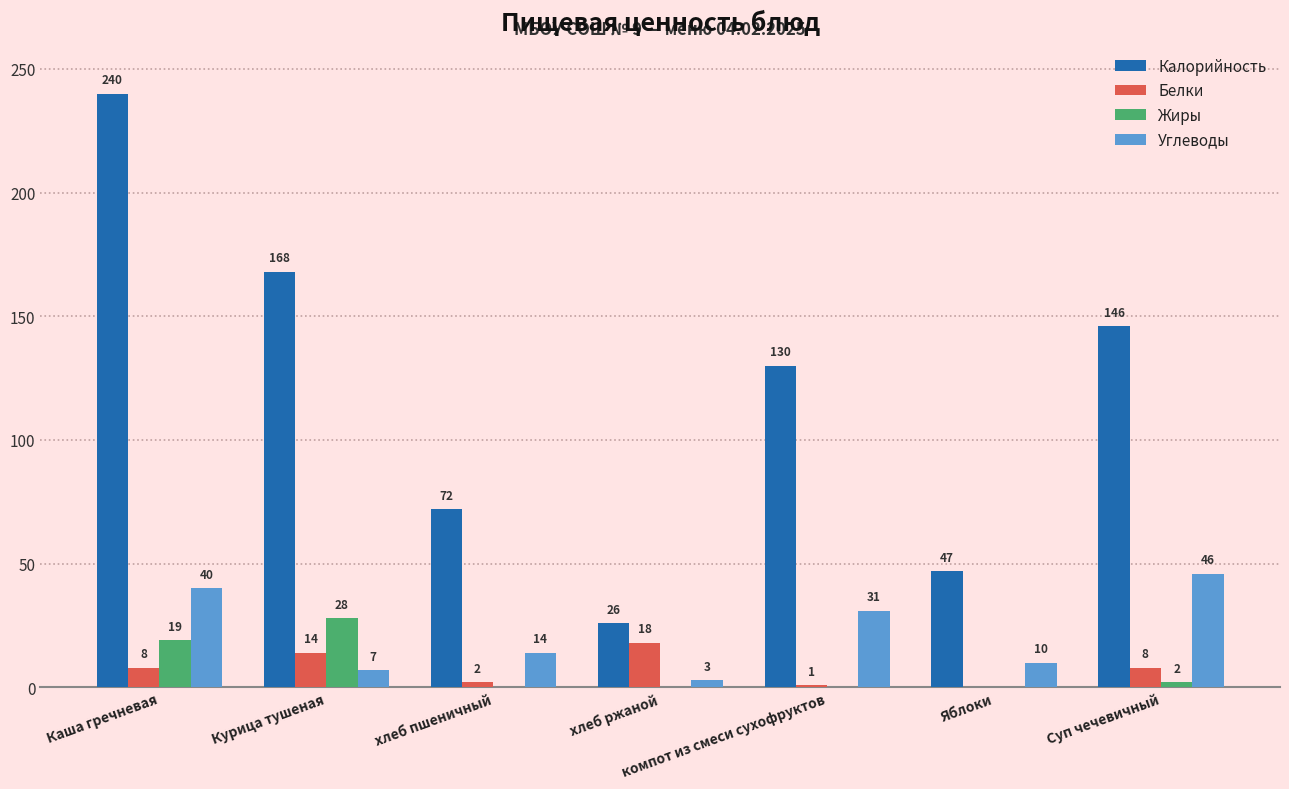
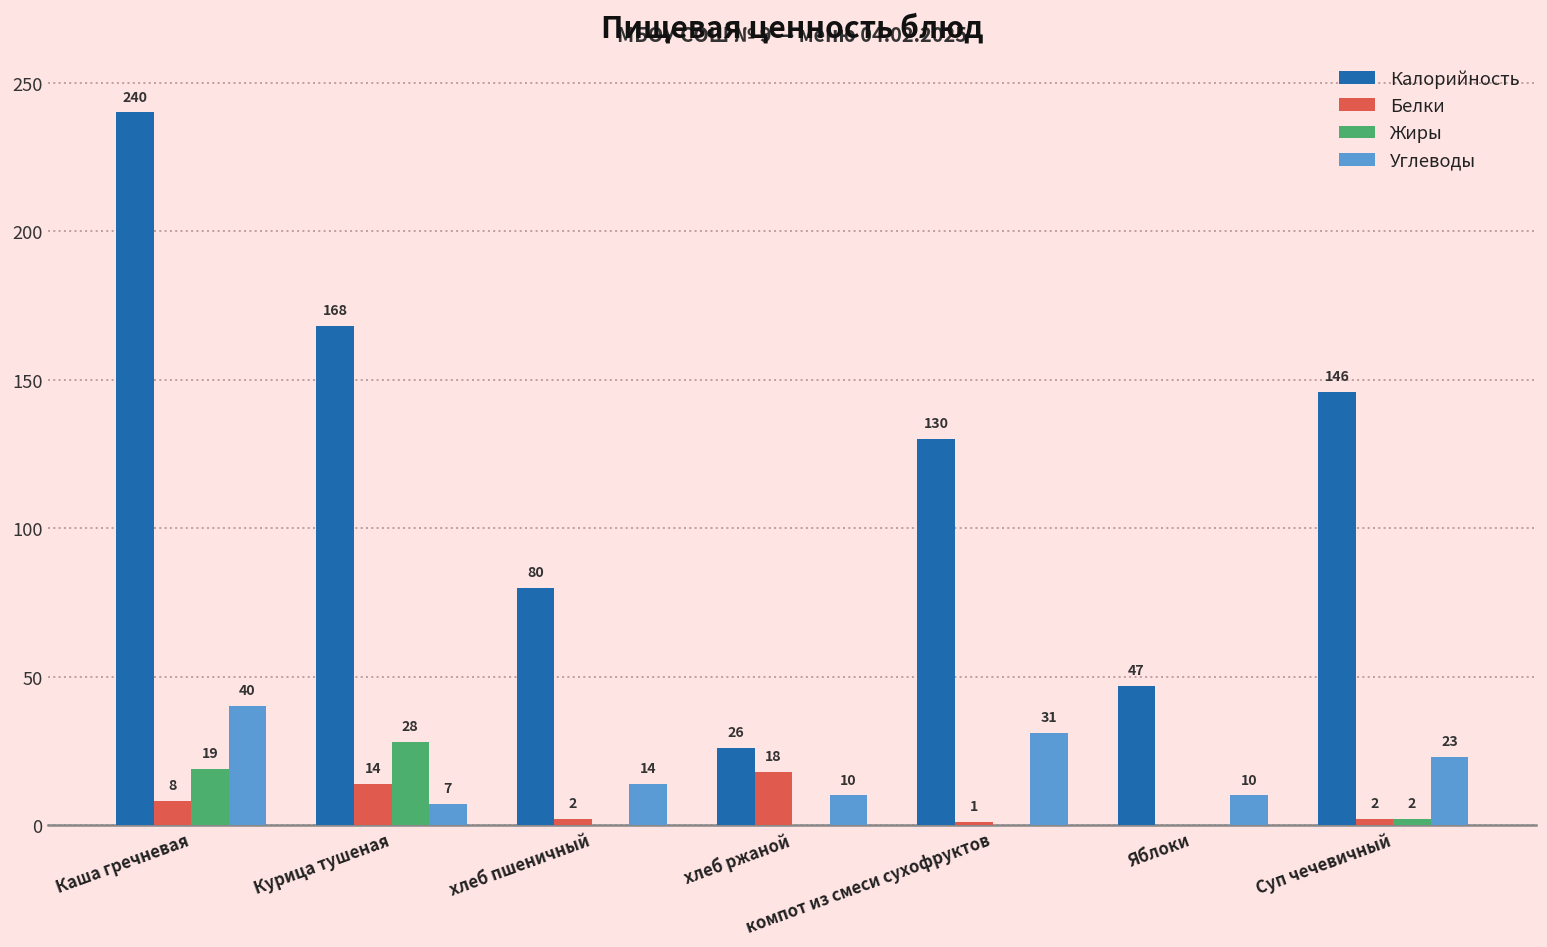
  {
    "Калорийность": {
      "Каша гречневая": 240,
      "Курица тушеная": 168,
-     "хлеб пшеничный": 72,
+     "хлеб пшеничный": 80,
      "хлеб ржаной": 26,
      "компот из смеси сухофруктов": 130,
      "Яблоки": 47,
      "Суп чечевичный": 146
    },
    "Белки": {
      "Каша гречневая": 8,
      "Курица тушеная": 14,
      "хлеб пшеничный": 2,
      "хлеб ржаной": 18,
      "компот из смеси сухофруктов": 1,
-     "Суп чечевичный": 8
+     "Суп чечевичный": 2
    },
    "Жиры": {
      "Каша гречневая": 19,
      "Курица тушеная": 28,
      "Суп чечевичный": 2
    },
    "Углеводы": {
      "Каша гречневая": 40,
      "Курица тушеная": 7,
      "хлеб пшеничный": 14,
-     "хлеб ржаной": 3,
+     "хлеб ржаной": 10,
      "компот из смеси сухофруктов": 31,
      "Яблоки": 10,
-     "Суп чечевичный": 46
+     "Суп чечевичный": 23
    }
  }
